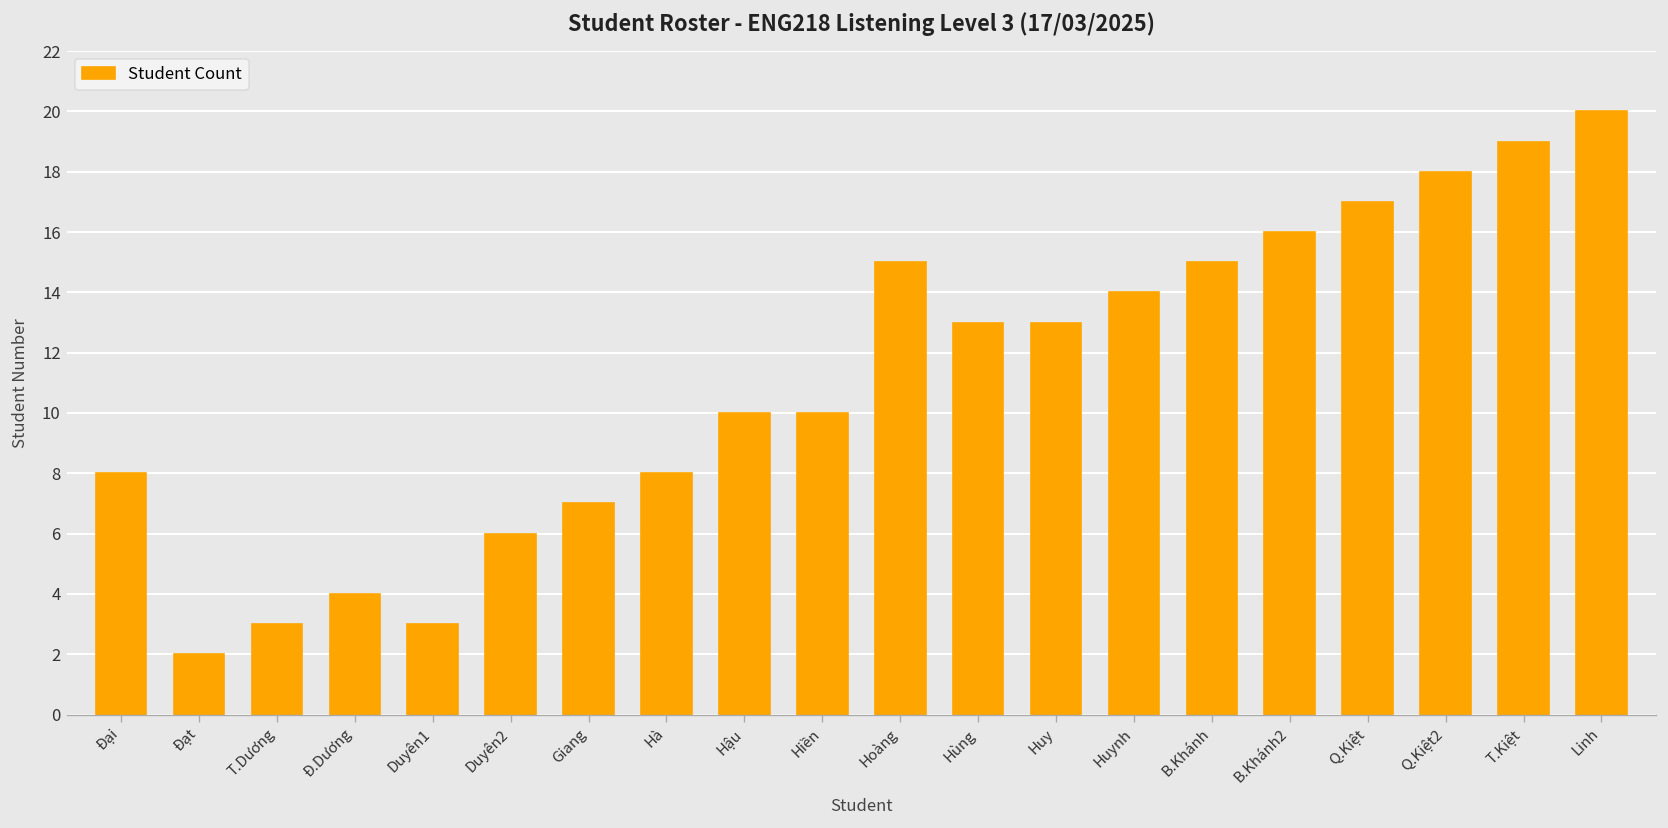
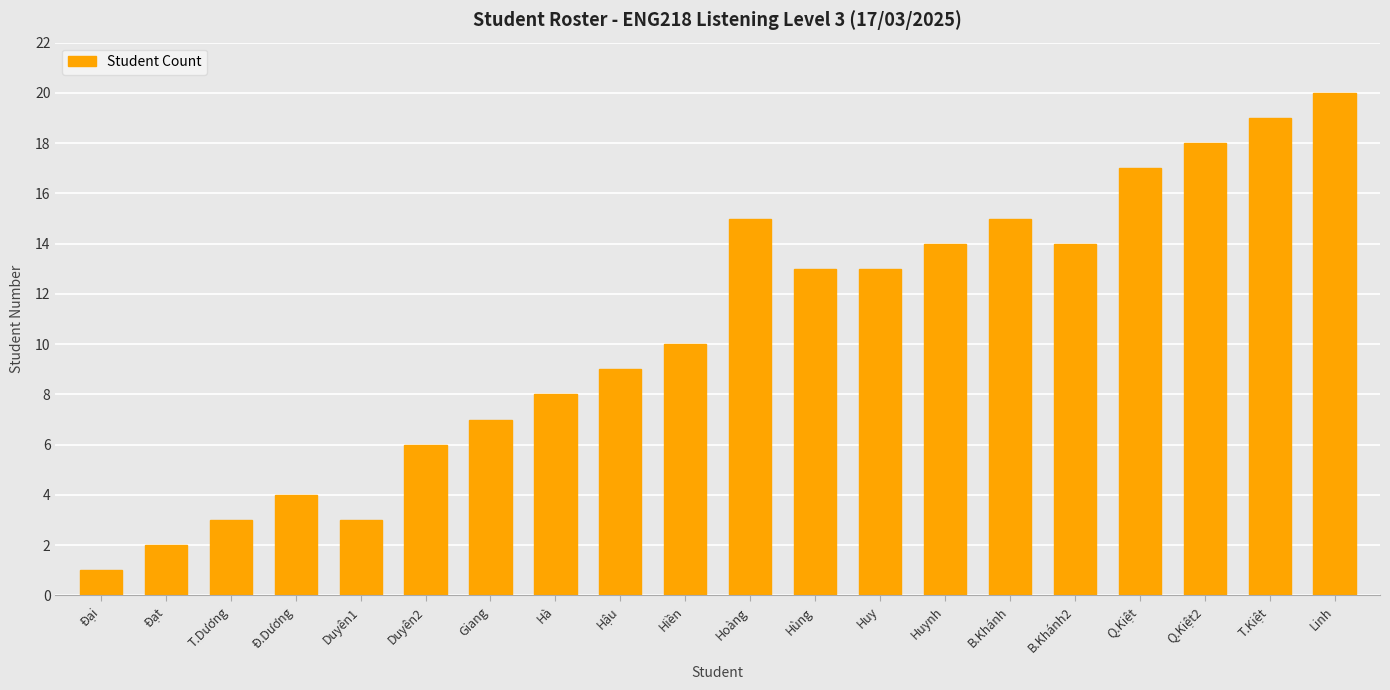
  {
-   "Đại": 8,
+   "Đại": 1,
    "Đạt": 2,
    "T.Dương": 3,
    "Đ.Dương": 4,
    "Duyên1": 3,
    "Duyên2": 6,
    "Giang": 7,
    "Hà": 8,
-   "Hậu": 10,
+   "Hậu": 9,
    "Hiền": 10,
    "Hoàng": 15,
    "Hùng": 13,
    "Huy": 13,
    "Huynh": 14,
    "B.Khánh": 15,
-   "B.Khánh2": 16,
+   "B.Khánh2": 14,
    "Q.Kiệt": 17,
    "Q.Kiệt2": 18,
    "T.Kiệt": 19,
    "Linh": 20
  }
